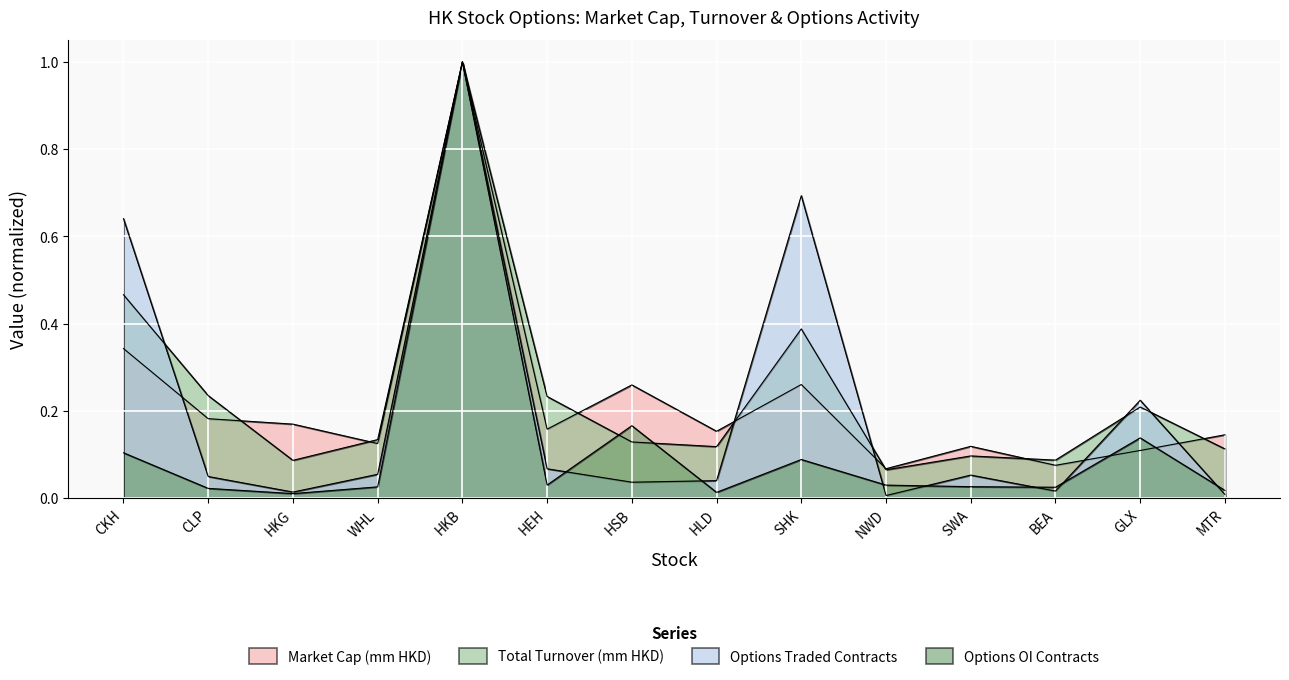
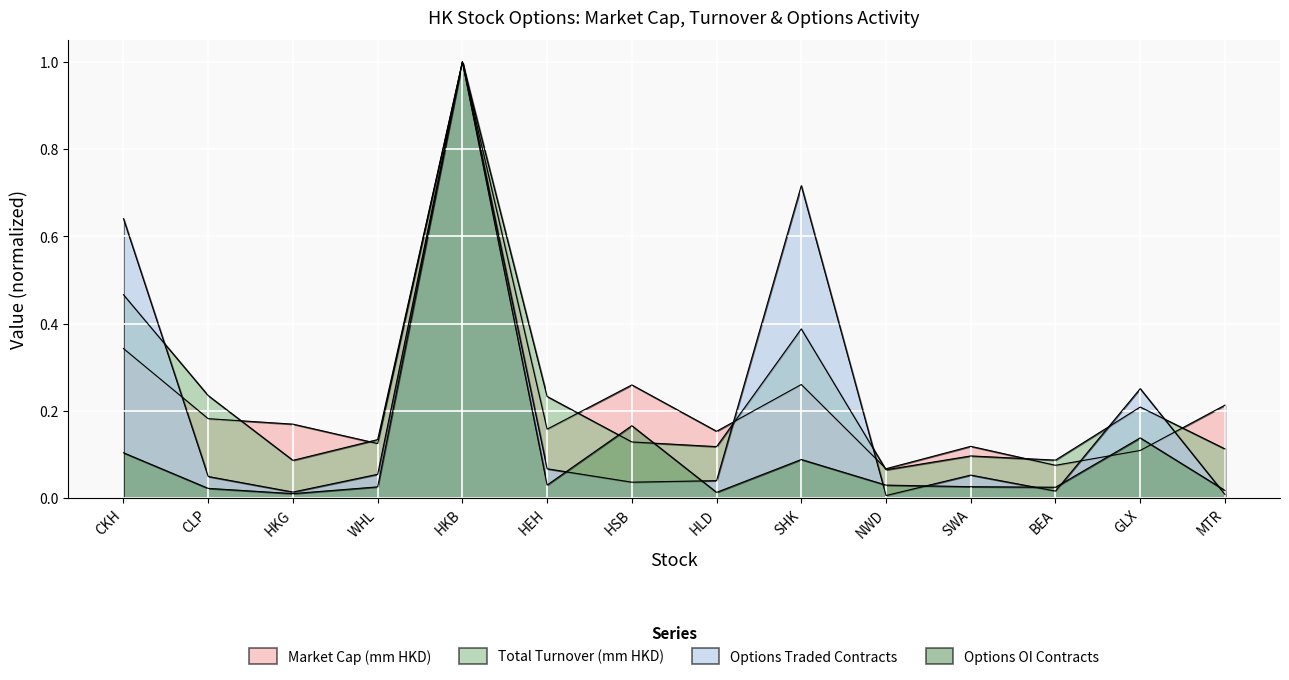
  {
    "Market Cap (mm HKD)": {
      "CKH": 0.34,
      "CLP": 0.18,
      "HKG": 0.17,
      "WHL": 0.13,
      "HEH": 0.16,
      "HSB": 0.26,
      "HLD": 0.15,
      "SHK": 0.26,
      "SWA": 0.12,
      "BEA": 0.08,
      "GLX": 0.11,
-     "MTR": 0.15
+     "MTR": 0.21
    },
    "Options Traded Contracts": {
      "CKH": 0.64,
      "CLP": 0.05,
      "WHL": 0.06,
      "HEH": 0.07,
      "HSB": 0.04,
      "HLD": 0.04,
-     "SHK": 0.69,
+     "SHK": 0.72,
      "NWD": 0.01,
      "SWA": 0.05,
      "BEA": 0.02,
-     "GLX": 0.22,
+     "GLX": 0.25,
      "MTR": 0.01
    }
  }
